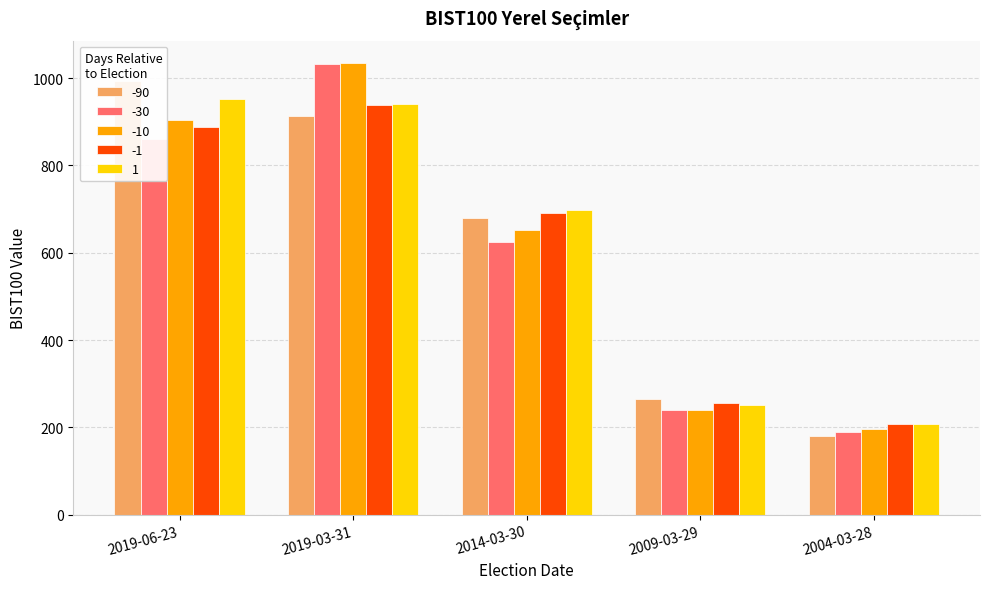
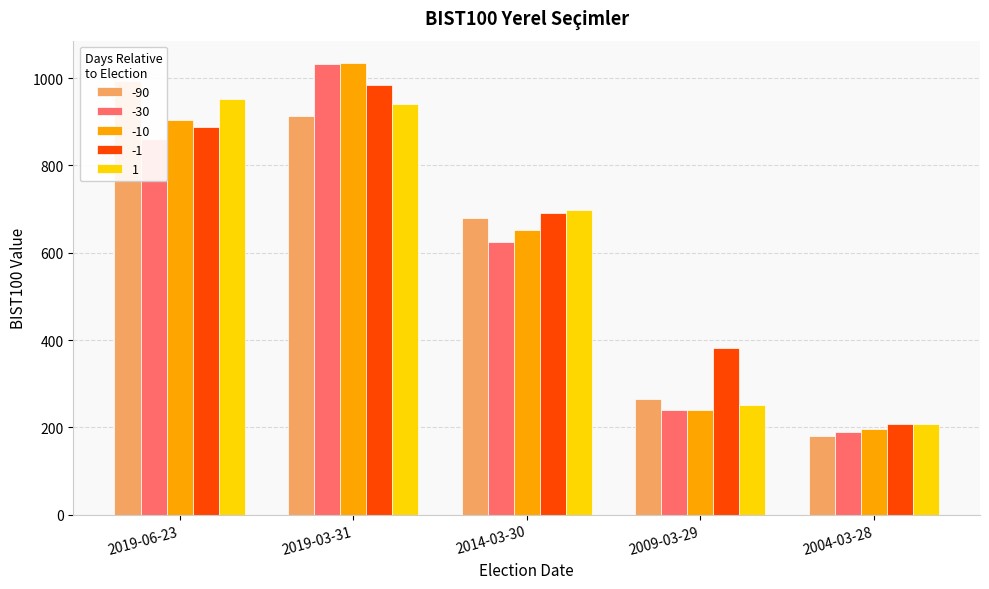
  {
    "-1": {
      "2019-06-23": 890,
-     "2019-03-31": 940,
+     "2019-03-31": 980,
      "2014-03-30": 690,
-     "2009-03-29": 260,
+     "2009-03-29": 380,
      "2004-03-28": 210
    }
  }
